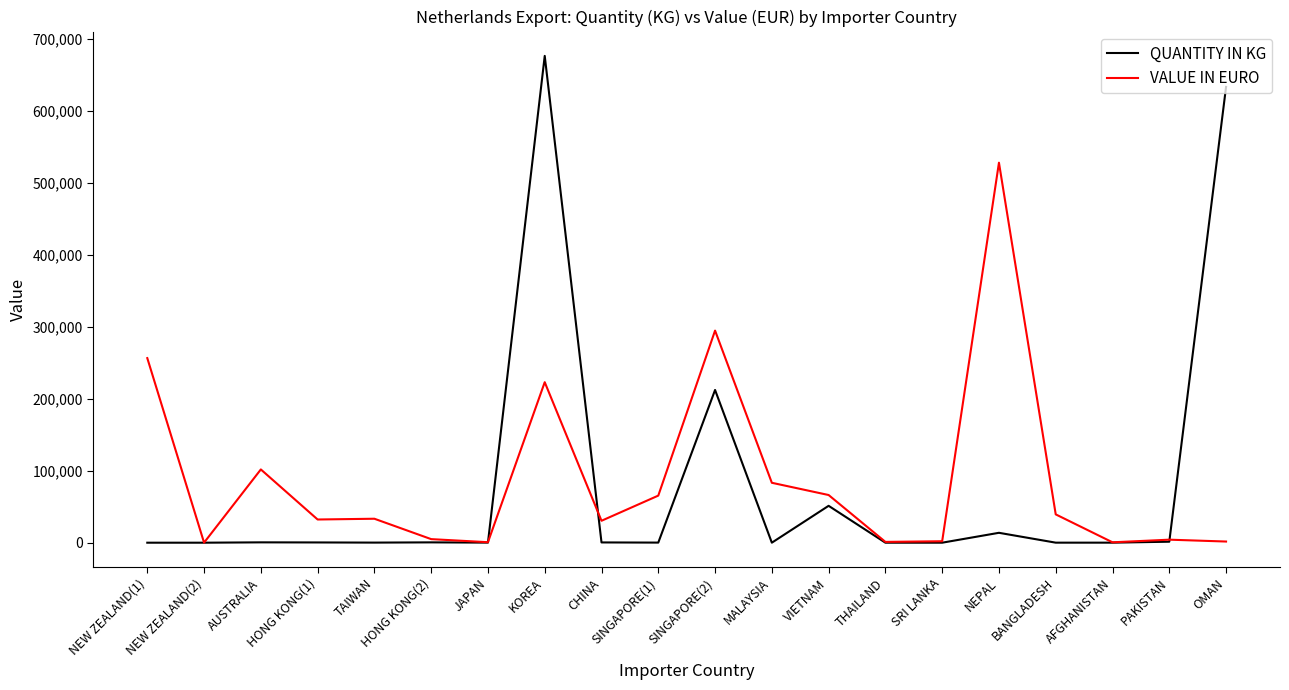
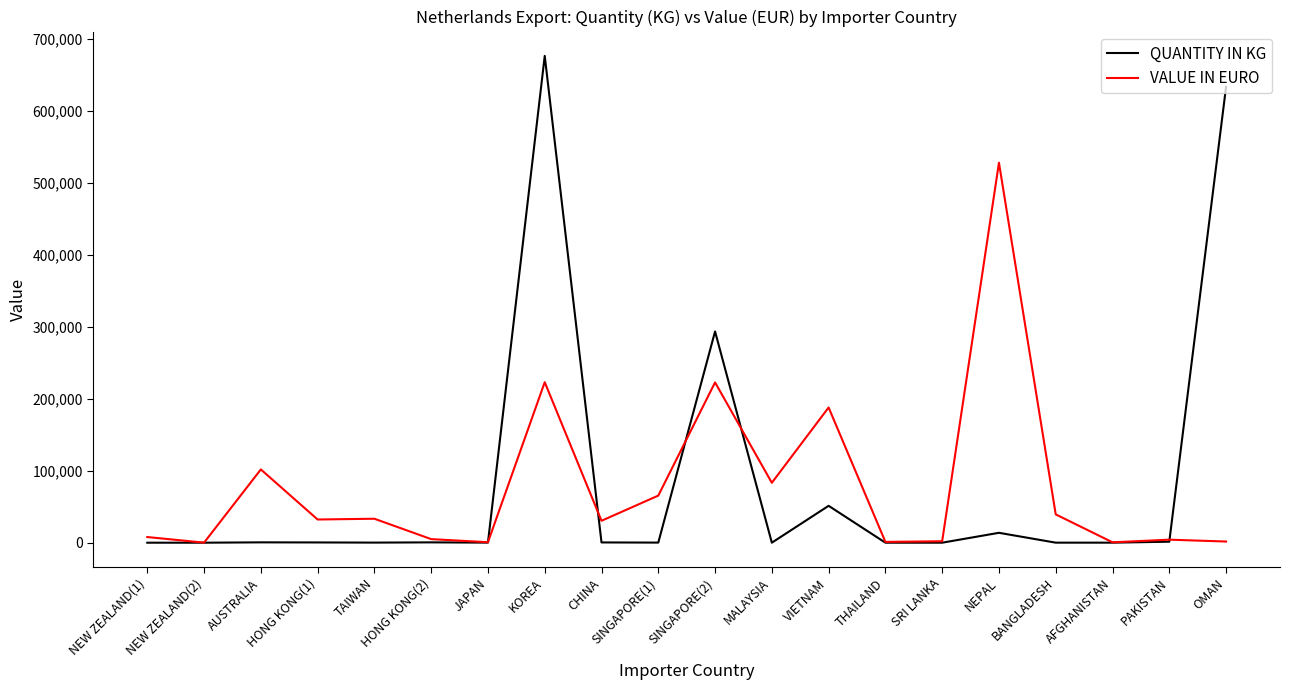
  {
    "QUANTITY IN KG": {
      "NEW ZEALAND(1)": "0",
      "AUSTRALIA": "0",
      "HONG KONG(1)": "0",
      "TAIWAN": "0",
      "HONG KONG(2)": "0",
      "KOREA": "680,000",
      "CHINA": "0",
      "SINGAPORE(1)": "0",
-     "SINGAPORE(2)": "210,000",
+     "SINGAPORE(2)": "290,000",
      "MALAYSIA": "0",
      "VIETNAM": "50,000",
      "NEPAL": "10,000",
      "BANGLADESH": "0"
    },
    "VALUE IN EURO": {
-     "NEW ZEALAND(1)": "260,000",
+     "NEW ZEALAND(1)": "10,000",
      "AUSTRALIA": "100,000",
      "HONG KONG(1)": "30,000",
      "TAIWAN": "30,000",
      "HONG KONG(2)": "0",
      "KOREA": "220,000",
      "CHINA": "30,000",
      "SINGAPORE(1)": "70,000",
-     "SINGAPORE(2)": "290,000",
+     "SINGAPORE(2)": "220,000",
      "MALAYSIA": "80,000",
-     "VIETNAM": "70,000",
+     "VIETNAM": "190,000",
      "NEPAL": "530,000",
      "BANGLADESH": "40,000",
      "OMAN": "0"
    }
  }
